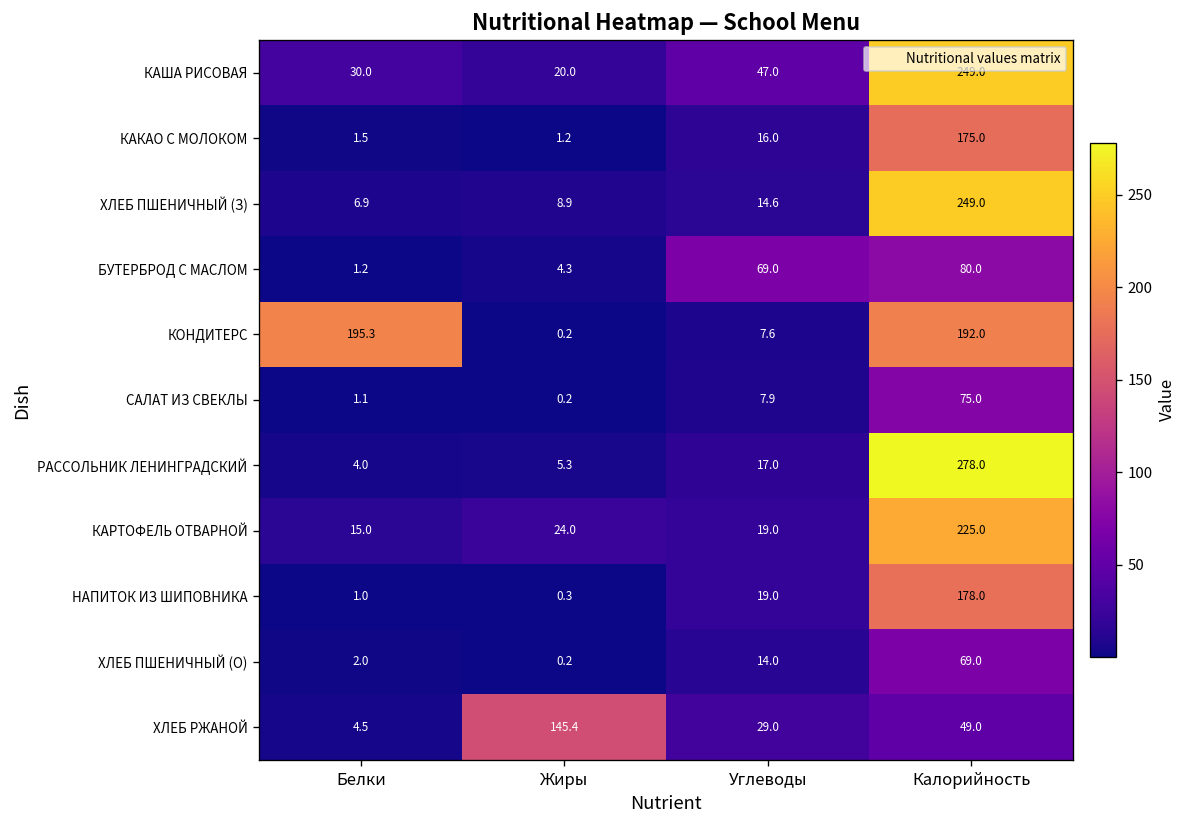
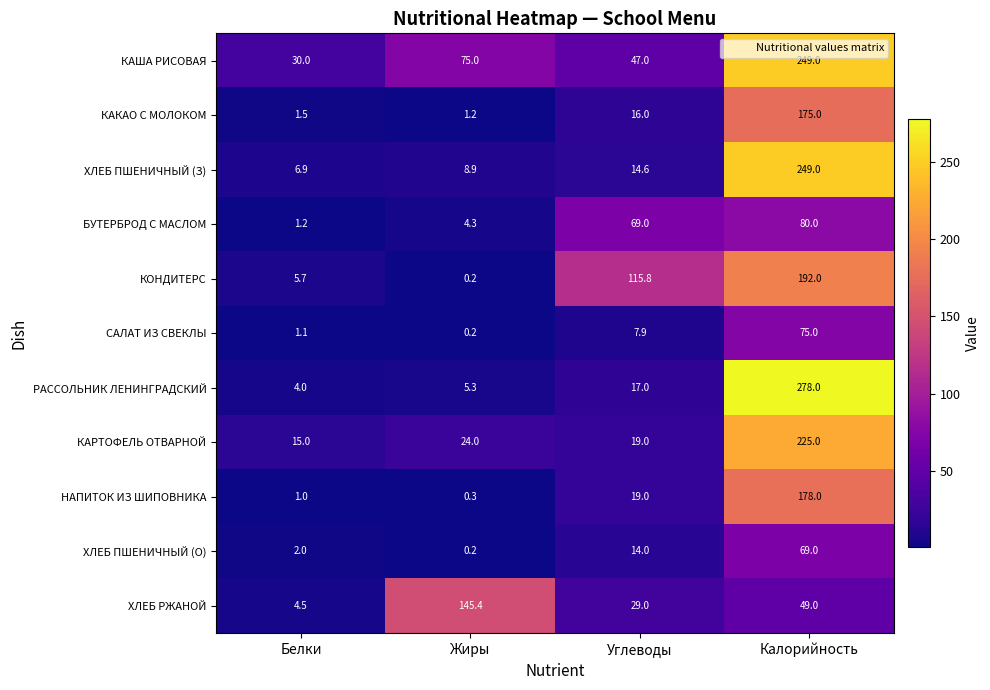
  {
    "КАША РИСОВАЯ": {
      "Белки": 30.0,
-     "Жиры": 20.0,
+     "Жиры": 75.0,
      "Углеводы": 47.0
    },
    "КАКАО С МОЛОКОМ": {
      "Белки": 1.5,
      "Жиры": 1.2,
      "Углеводы": 16.0,
      "Калорийность": 175.0
    },
    "ХЛЕБ ПШЕНИЧНЫЙ (З)": {
      "Белки": 6.9,
      "Жиры": 8.9,
      "Углеводы": 14.6,
      "Калорийность": 249.0
    },
    "БУТЕРБРОД С МАСЛОМ": {
      "Белки": 1.2,
      "Жиры": 4.3,
      "Углеводы": 69.0,
      "Калорийность": 80.0
    },
    "КОНДИТЕРС": {
-     "Белки": 195.3,
+     "Белки": 5.7,
      "Жиры": 0.2,
-     "Углеводы": 7.6,
+     "Углеводы": 115.8,
      "Калорийность": 192.0
    },
    "САЛАТ ИЗ СВЕКЛЫ": {
      "Белки": 1.1,
      "Жиры": 0.2,
      "Углеводы": 7.9,
      "Калорийность": 75.0
    },
    "РАССОЛЬНИК ЛЕНИНГРАДСКИЙ": {
      "Белки": 4.0,
      "Жиры": 5.3,
      "Углеводы": 17.0,
      "Калорийность": 278.0
    },
    "КАРТОФЕЛЬ ОТВАРНОЙ": {
      "Белки": 15.0,
      "Жиры": 24.0,
      "Углеводы": 19.0,
      "Калорийность": 225.0
    },
    "НАПИТОК ИЗ ШИПОВНИКА": {
      "Белки": 1.0,
      "Жиры": 0.3,
      "Углеводы": 19.0,
      "Калорийность": 178.0
    },
    "ХЛЕБ ПШЕНИЧНЫЙ (О)": {
      "Белки": 2.0,
      "Жиры": 0.2,
      "Углеводы": 14.0,
      "Калорийность": 69.0
    },
    "ХЛЕБ РЖАНОЙ": {
      "Белки": 4.5,
      "Жиры": 145.4,
      "Углеводы": 29.0,
      "Калорийность": 49.0
    }
  }
